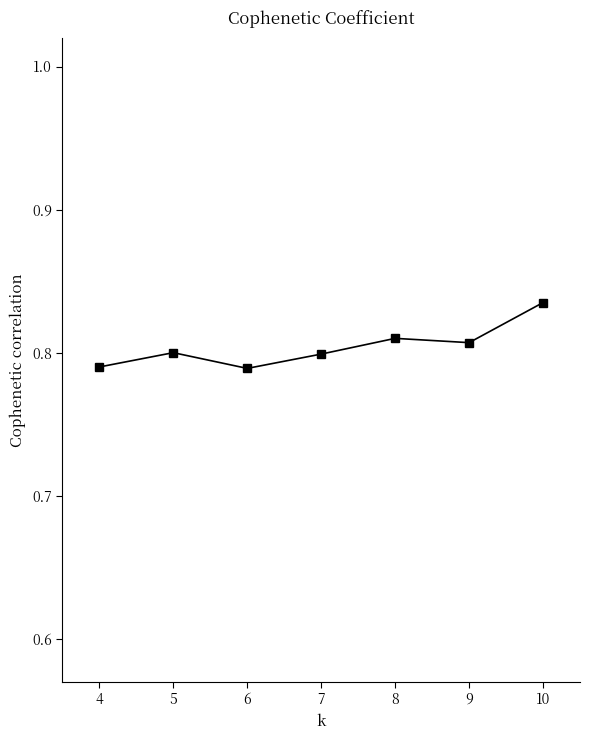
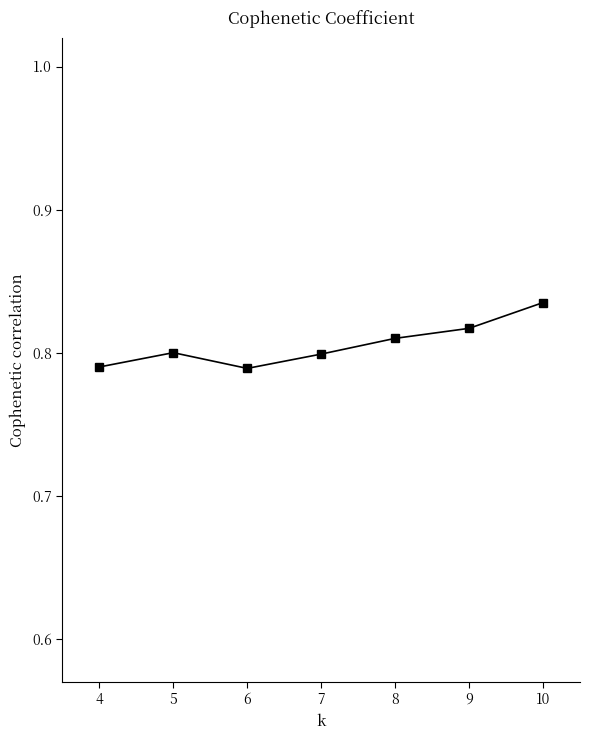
  {
    "4": 0.790,
    "5": 0.800,
    "6": 0.789,
    "7": 0.799,
    "8": 0.810,
-   "9": 0.807,
+   "9": 0.817,
    "10": 0.835
  }
